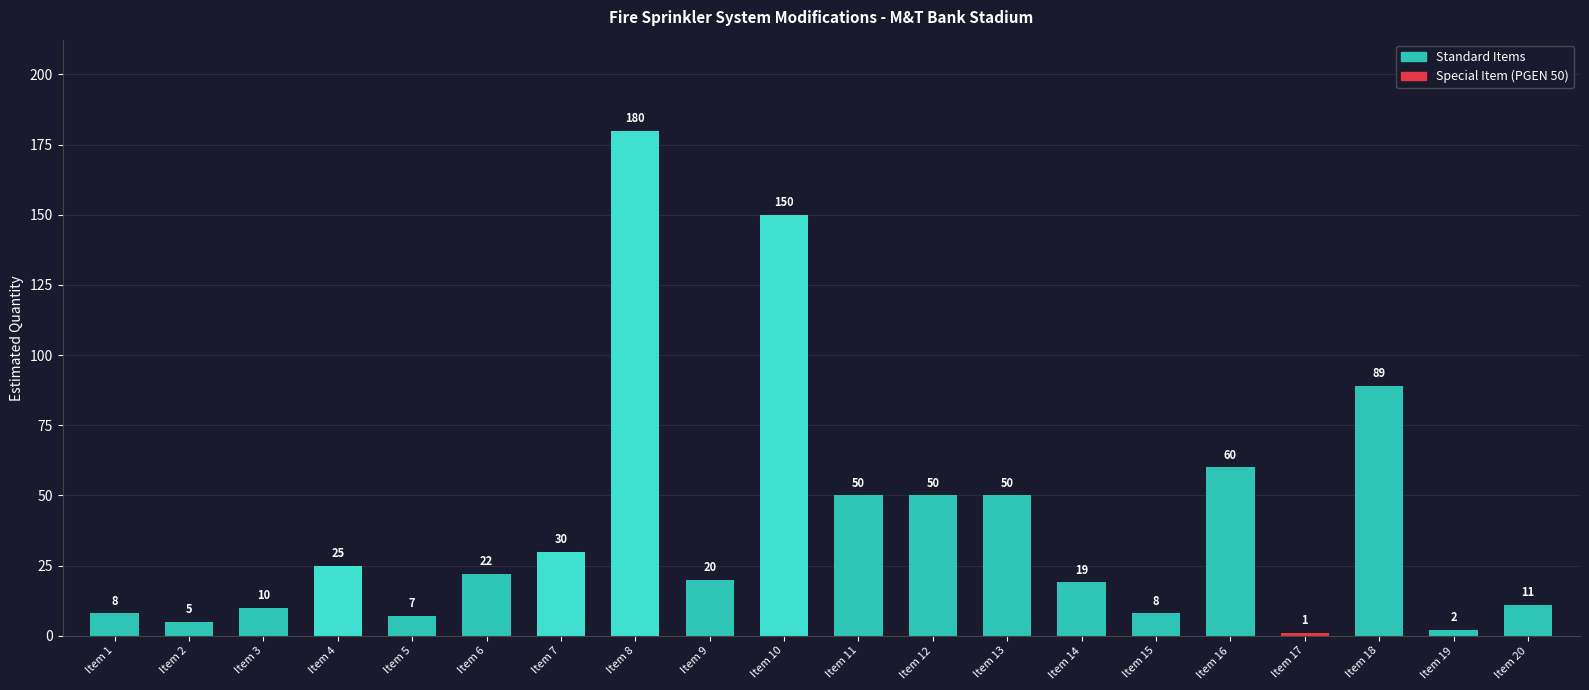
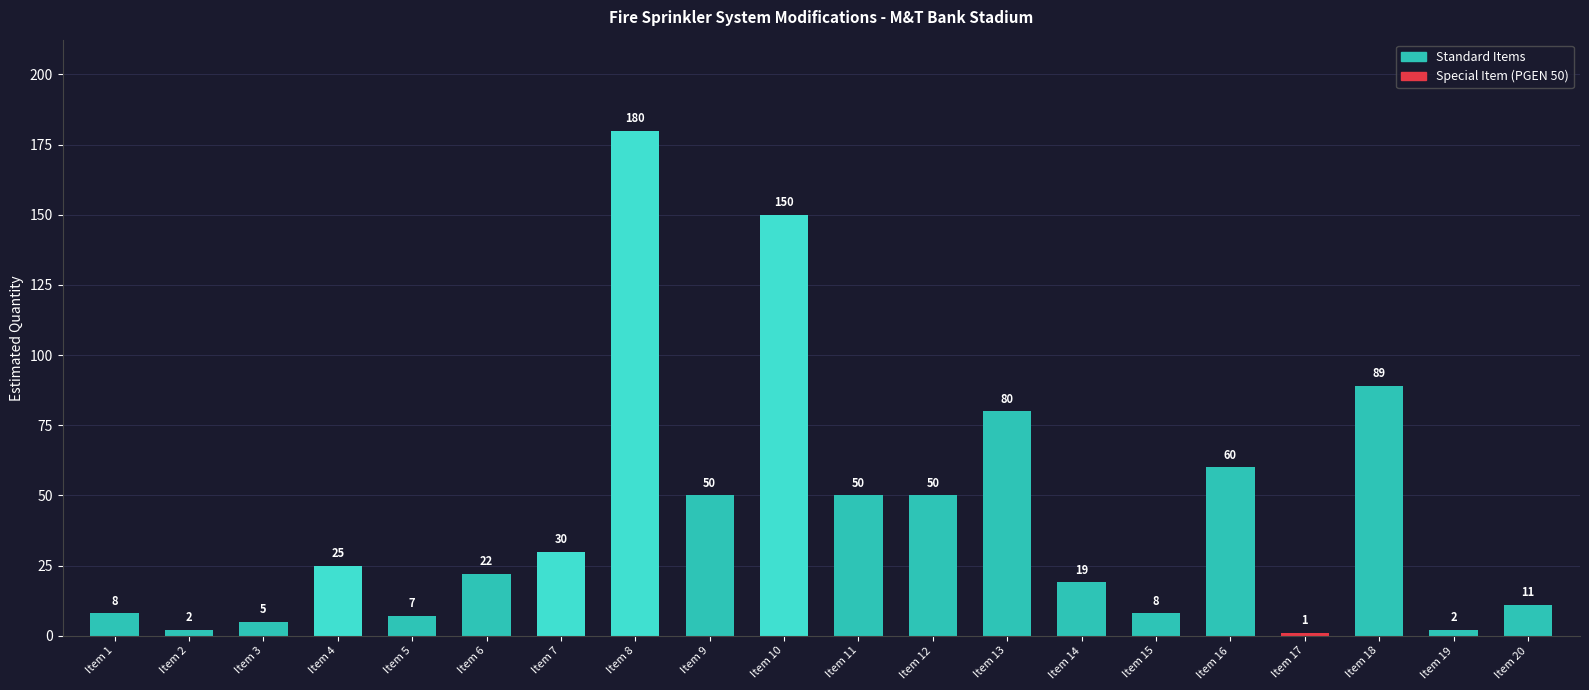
  {
    "Item 1": 8,
-   "Item 2": 5,
-   "Item 3": 10,
+   "Item 2": 2,
+   "Item 3": 5,
    "Item 4": 25,
    "Item 5": 7,
    "Item 6": 22,
    "Item 7": 30,
    "Item 8": 180,
-   "Item 9": 20,
+   "Item 9": 50,
    "Item 10": 150,
    "Item 11": 50,
    "Item 12": 50,
-   "Item 13": 50,
+   "Item 13": 80,
    "Item 14": 19,
    "Item 15": 8,
    "Item 16": 60,
    "Item 17": 1,
    "Item 18": 89,
    "Item 19": 2,
    "Item 20": 11
  }
